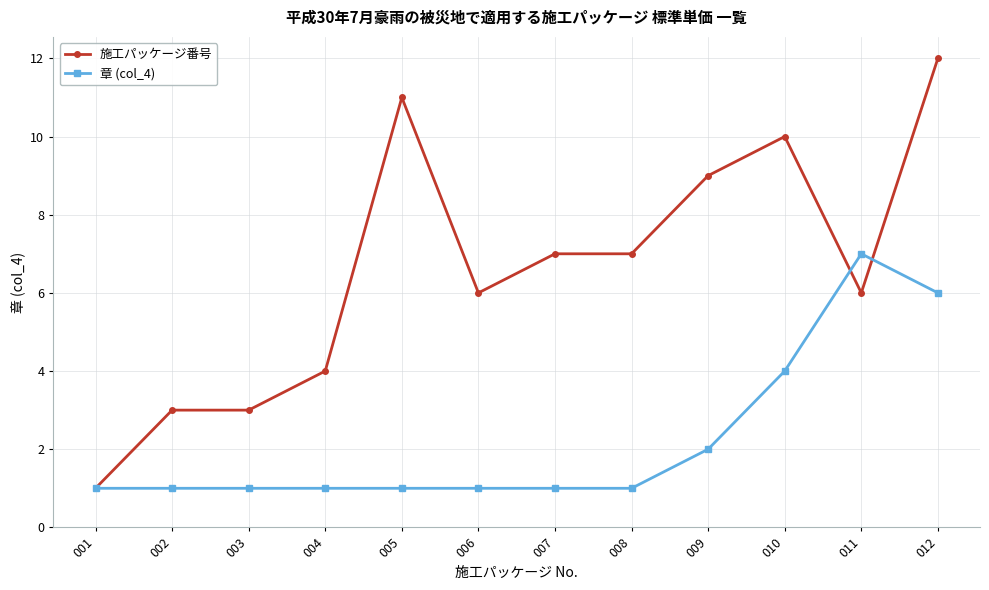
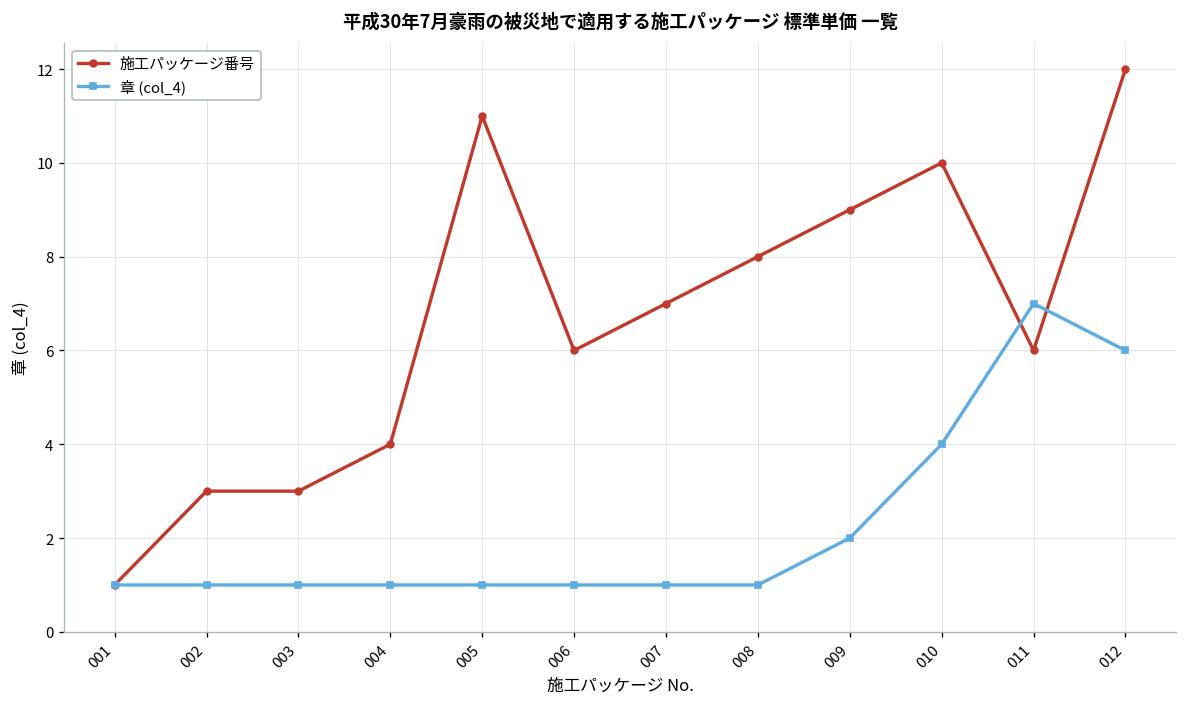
  {
    "施工パッケージ番号": {
      "002": 3,
      "003": 3,
      "004": 4,
      "005": 11,
      "006": 6,
      "007": 7,
-     "008": 7,
+     "008": 8,
      "009": 9,
      "010": 10,
      "011": 6,
      "012": 12
    },
    "章 (col_4)": {
      "002": 1,
      "003": 1,
      "004": 1,
      "005": 1,
      "006": 1,
      "007": 1,
      "008": 1,
      "009": 2,
      "010": 4,
      "011": 7,
      "012": 6
    }
  }
